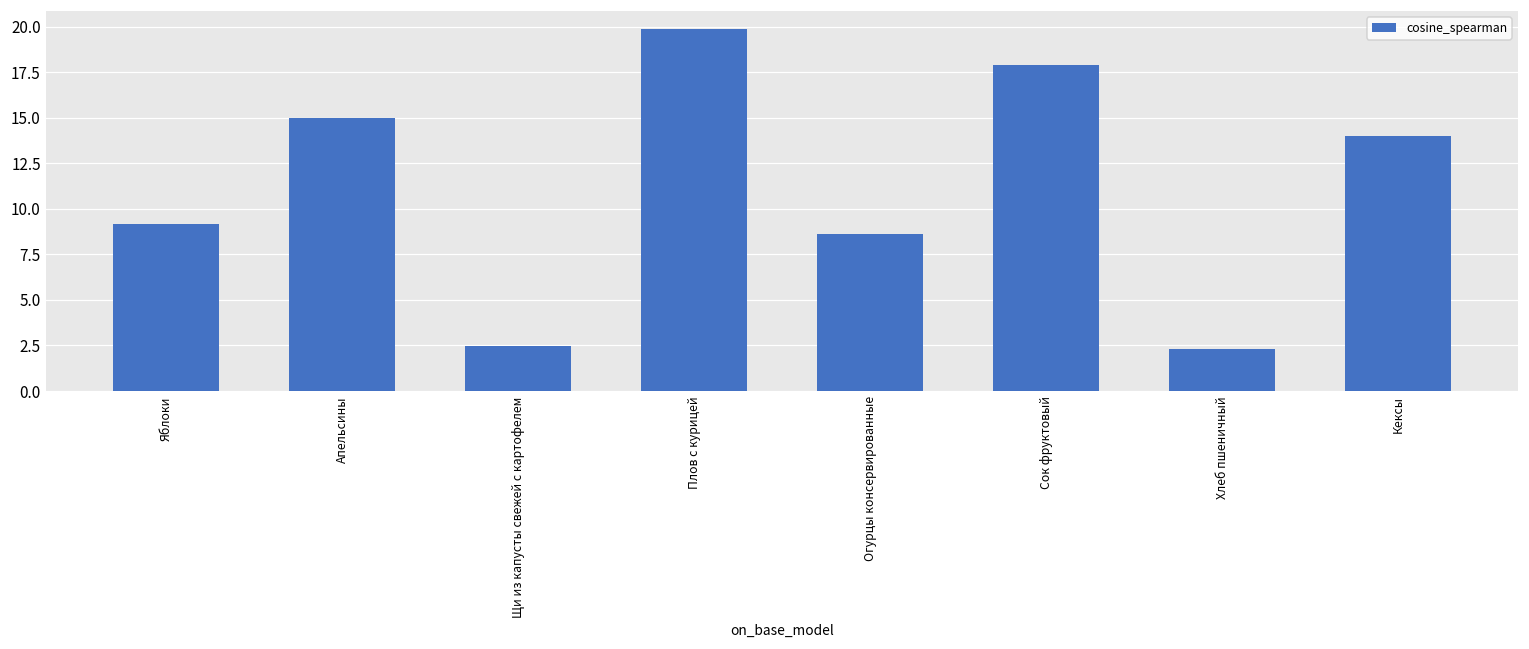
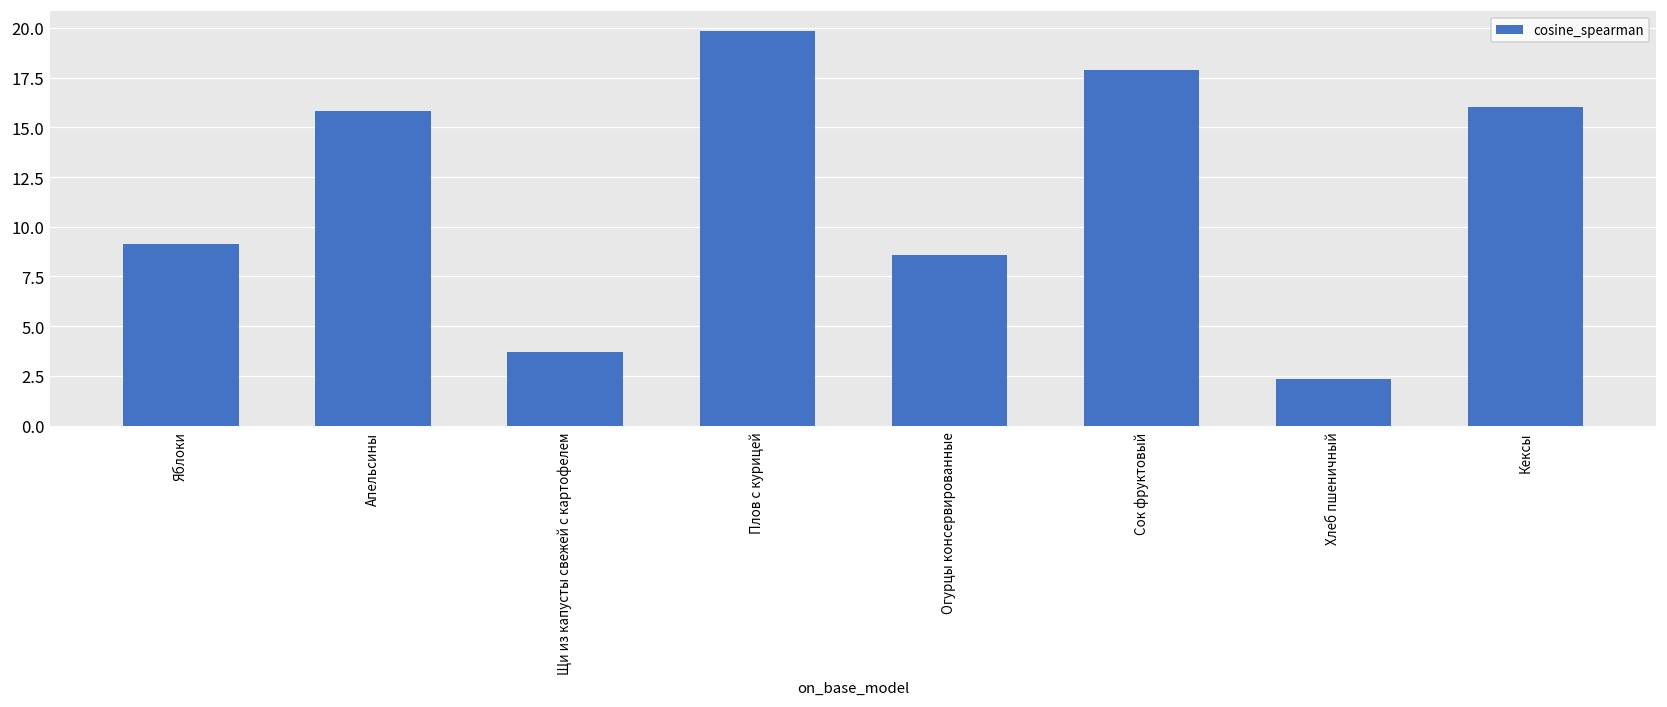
  {
    "Яблоки": 9.2,
-   "Апельсины": 15.0,
-   "Щи из капусты свежей с картофелем": 2.5,
+   "Апельсины": 15.8,
+   "Щи из капусты свежей с картофелем": 3.7,
    "Плов с курицей": 19.9,
    "Огурцы консервированные": 8.6,
    "Сок фруктовый": 17.9,
    "Хлеб пшеничный": 2.3,
-   "Кексы": 14
+   "Кексы": 16
  }
